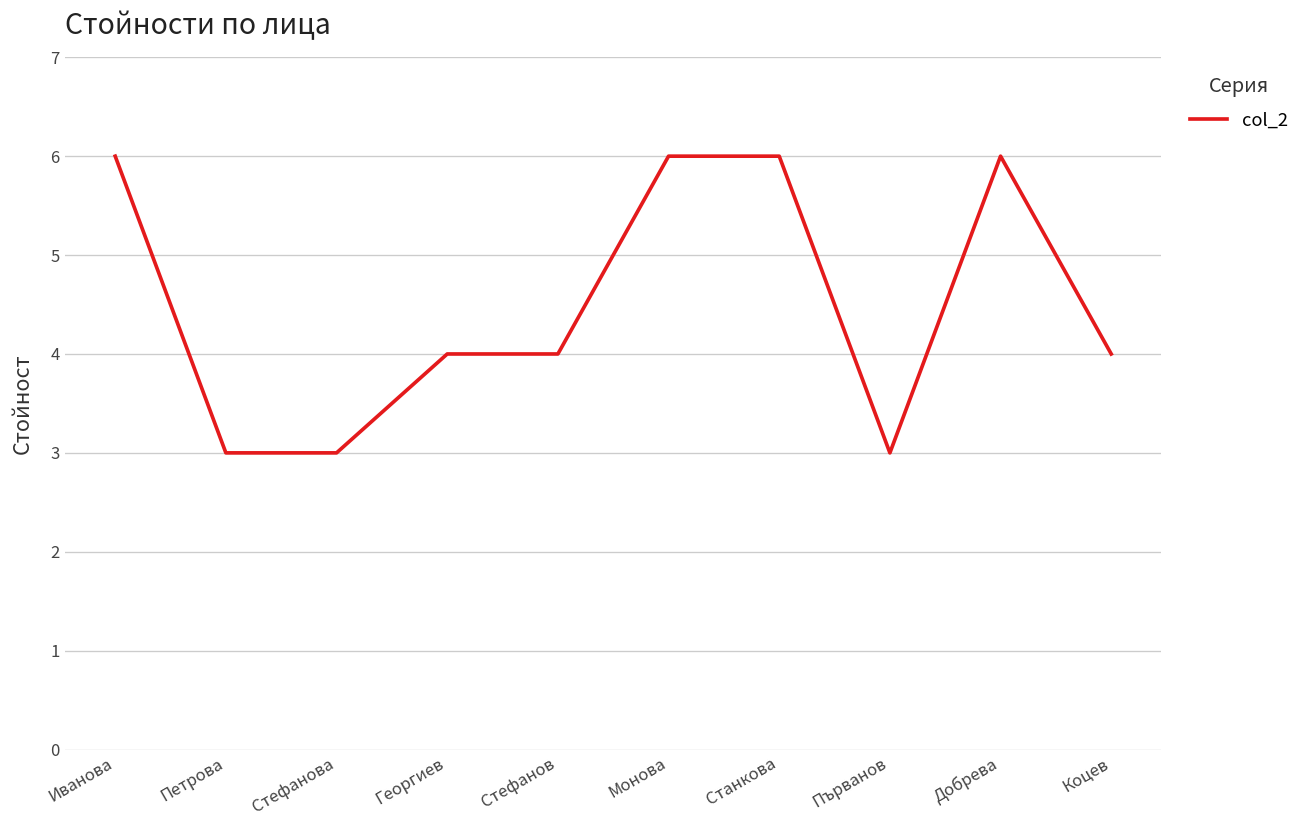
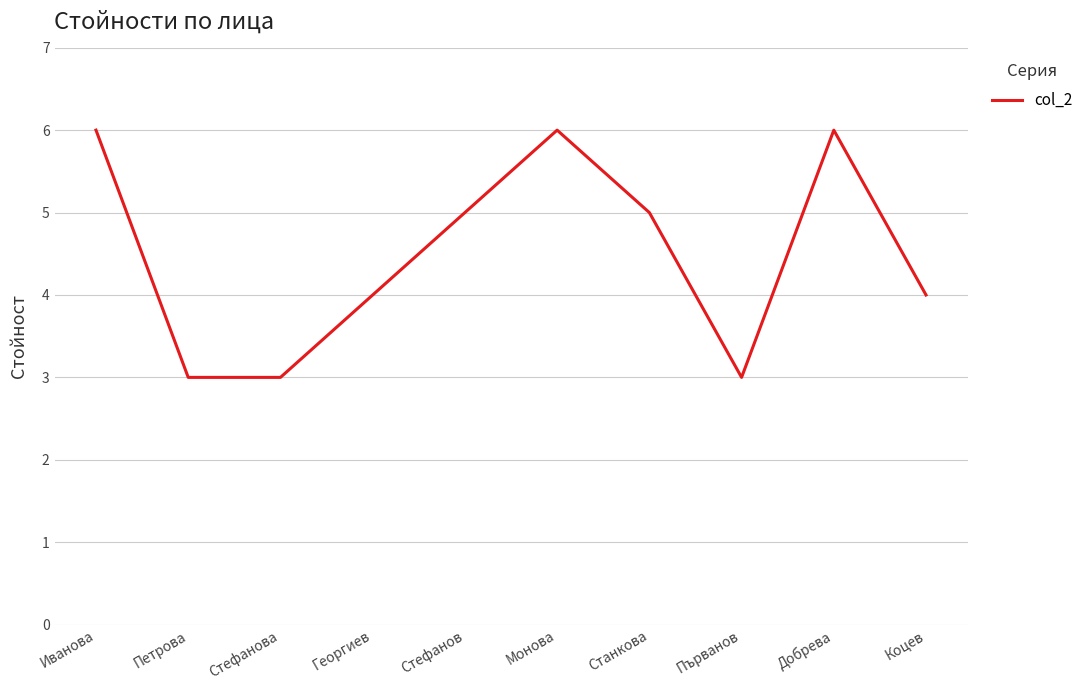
  {
    "Иванова": 6,
    "Петрова": 3,
    "Стефанова": 3,
    "Георгиев": 4,
-   "Стефанов": 4,
+   "Стефанов": 5,
    "Монова": 6,
-   "Станкова": 6,
+   "Станкова": 5,
    "Първанов": 3,
    "Добрева": 6,
    "Коцев": 4
  }
